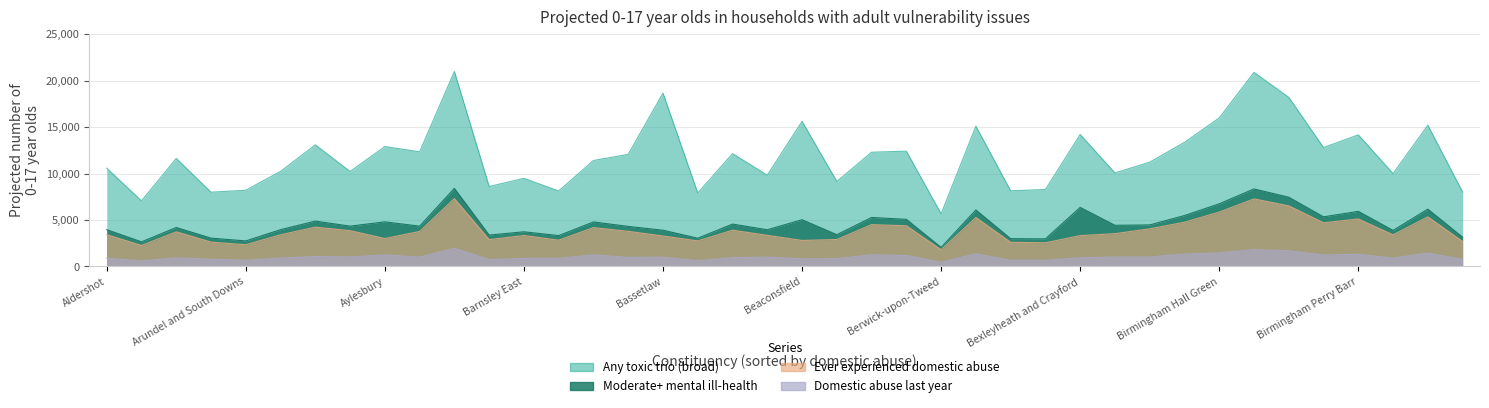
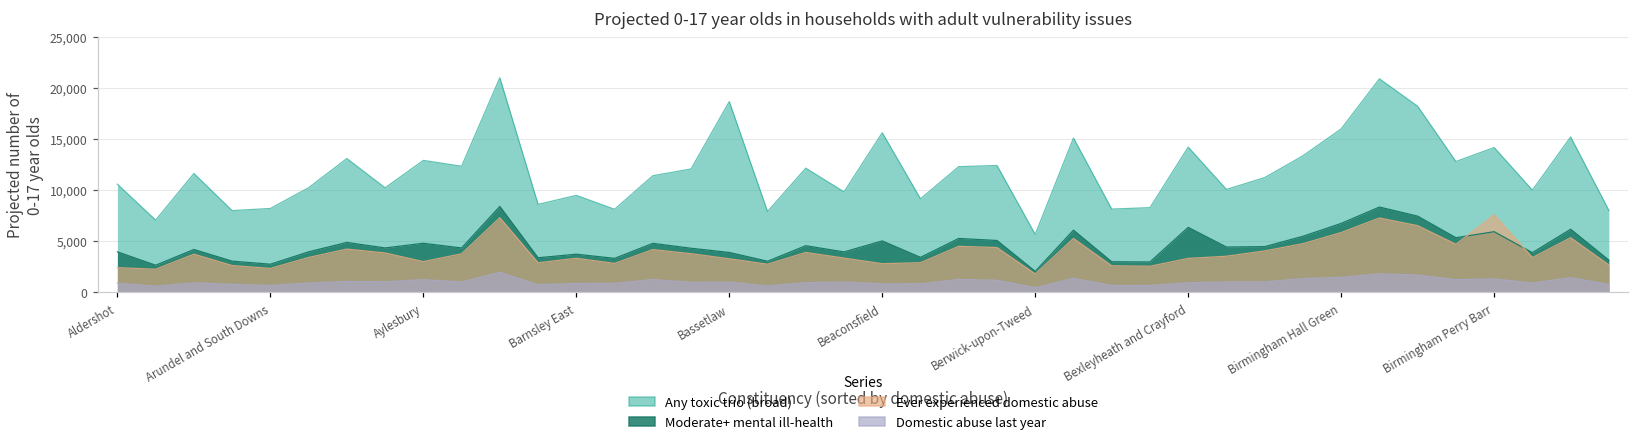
  {
    "Any toxic trio (broad)": {
      "Aldershot": "11,000",
      "Arundel and South Downs": "8,000",
      "Aylesbury": "13,000",
      "Barnsley East": "9,000",
      "Bassetlaw": "19,000",
      "Beaconsfield": "16,000",
      "Berwick-upon-Tweed": "6,000",
      "Bexleyheath and Crayford": "14,000",
      "Birmingham Hall Green": "16,000",
      "Birmingham Perry Barr": "14,000"
    },
    "Moderate+ mental ill-health": {
      "Aldershot": "4,000",
      "Arundel and South Downs": "3,000",
      "Aylesbury": "5,000",
      "Barnsley East": "4,000",
      "Bassetlaw": "4,000",
      "Beaconsfield": "5,000",
      "Bexleyheath and Crayford": "6,000",
      "Birmingham Hall Green": "7,000",
      "Birmingham Perry Barr": "6,000"
    },
    "Ever experienced domestic abuse": {
-     "Aldershot": "3,000",
+     "Aldershot": "2,000",
      "Arundel and South Downs": "2,000",
      "Aylesbury": "3,000",
      "Barnsley East": "3,000",
      "Bassetlaw": "3,000",
      "Beaconsfield": "3,000",
      "Bexleyheath and Crayford": "3,000",
      "Birmingham Hall Green": "6,000",
-     "Birmingham Perry Barr": "5,000"
+     "Birmingham Perry Barr": "8,000"
    },
    "Domestic abuse last year": {
      "Aldershot": "1,000",
      "Arundel and South Downs": "1,000",
      "Aylesbury": "1,000",
      "Barnsley East": "1,000",
      "Bassetlaw": "1,000",
      "Beaconsfield": "1,000",
      "Berwick-upon-Tweed": "0",
      "Bexleyheath and Crayford": "1,000",
      "Birmingham Hall Green": "1,000",
      "Birmingham Perry Barr": "1,000"
    }
  }
